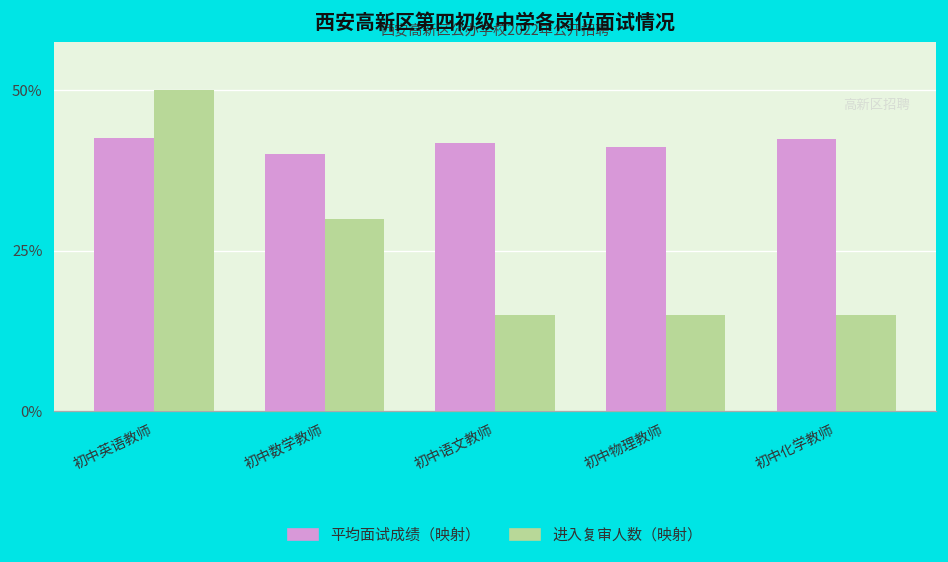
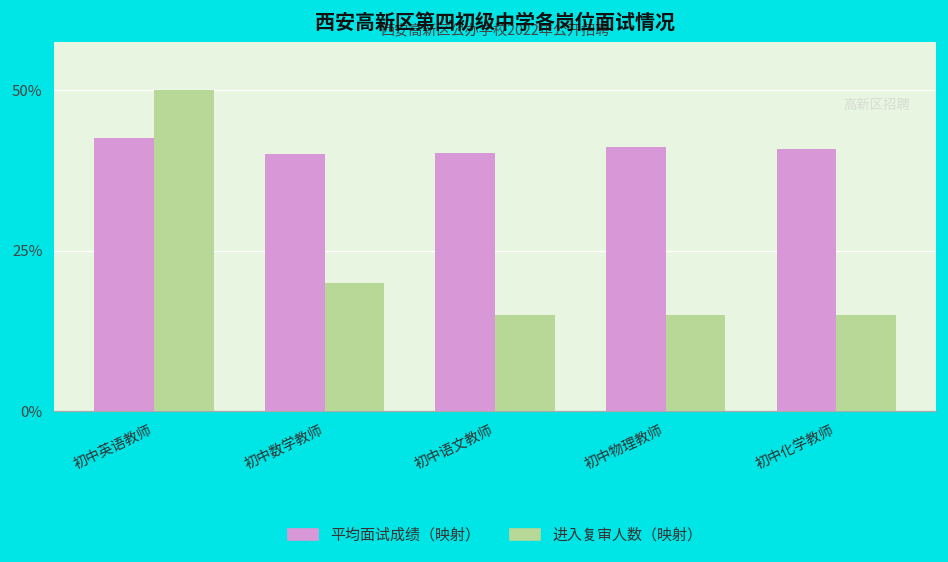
  {
    "平均面试成绩（映射）": {
      "初中英语教师": "43%",
      "初中数学教师": "40%",
-     "初中语文教师": "42%",
+     "初中语文教师": "40%",
      "初中物理教师": "41%",
-     "初中化学教师": "42%"
+     "初中化学教师": "41%"
    },
    "进入复审人数（映射）": {
      "初中英语教师": "50%",
-     "初中数学教师": "30%",
+     "初中数学教师": "20%",
      "初中语文教师": "15%",
      "初中物理教师": "15%",
      "初中化学教师": "15%"
    }
  }
